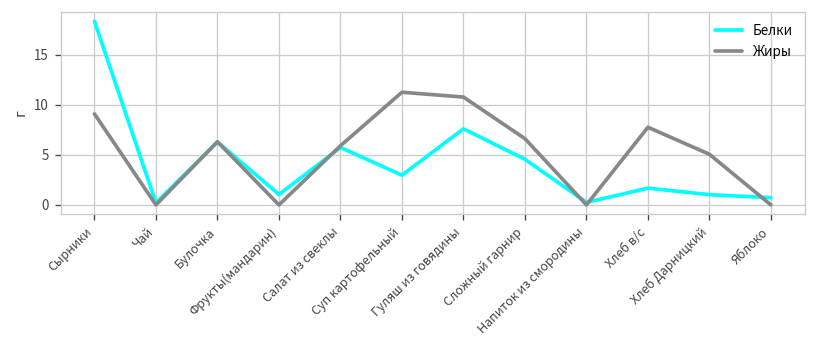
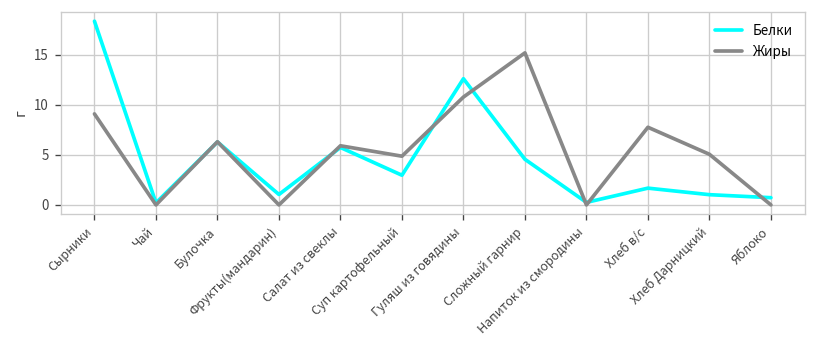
  {
    "Белки": {
      "Сырники": 18,
      "Фрукты(мандарин)": 1,
      "Суп картофельный": 3,
-     "Гуляш из говядины": 8,
+     "Гуляш из говядины": 13,
      "Сложный гарнир": 5,
      "Хлеб в/с": 2,
      "Хлеб Дарницкий": 1,
      "Яблоко": 1
    },
    "Жиры": {
      "Сырники": 9,
      "Фрукты(мандарин)": 0,
-     "Суп картофельный": 11,
+     "Суп картофельный": 5,
      "Гуляш из говядины": 11,
-     "Сложный гарнир": 7,
+     "Сложный гарнир": 15,
      "Хлеб в/с": 8,
      "Хлеб Дарницкий": 5,
      "Яблоко": 0
    }
  }
